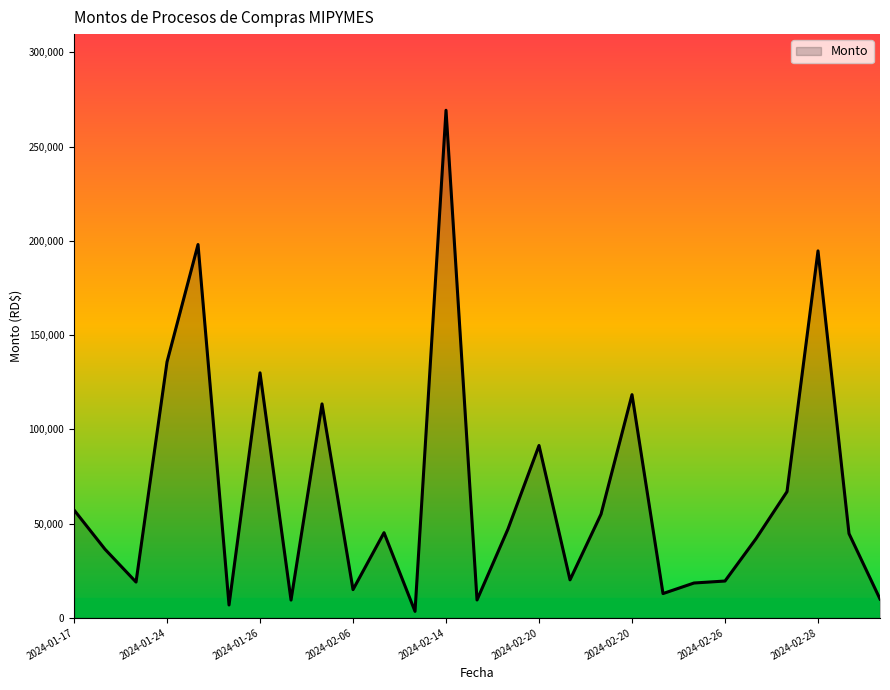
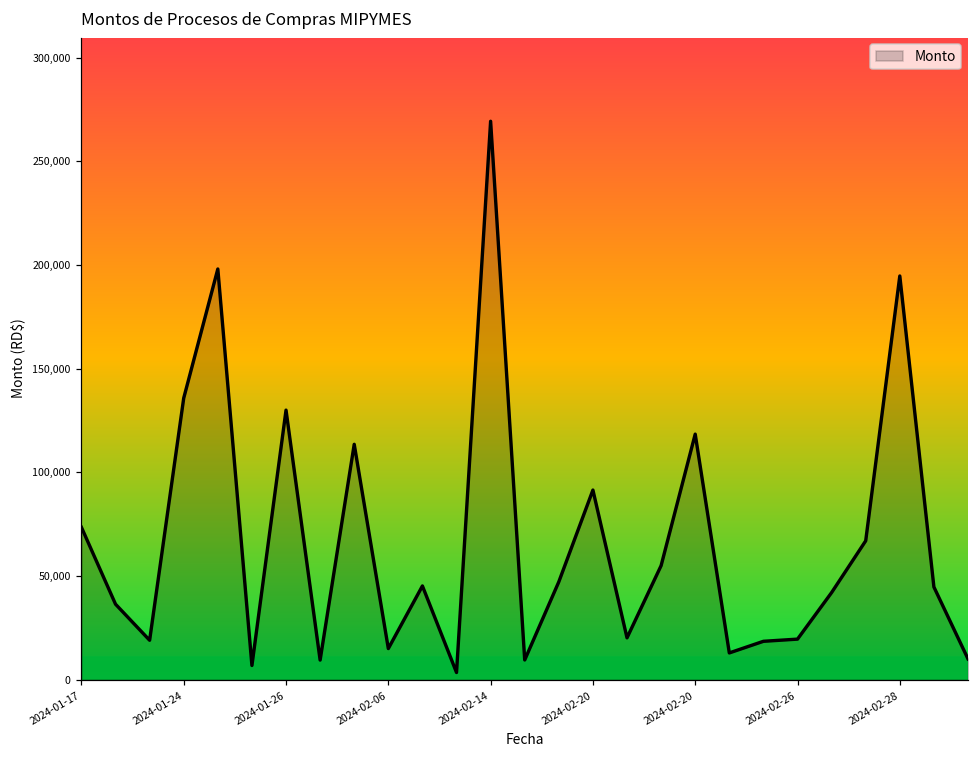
  {
-   "2024-01-17": "57,000",
+   "2024-01-17": "73,000",
    "2024-01-24": "136,000",
    "2024-02-26": "20,000"
  }
